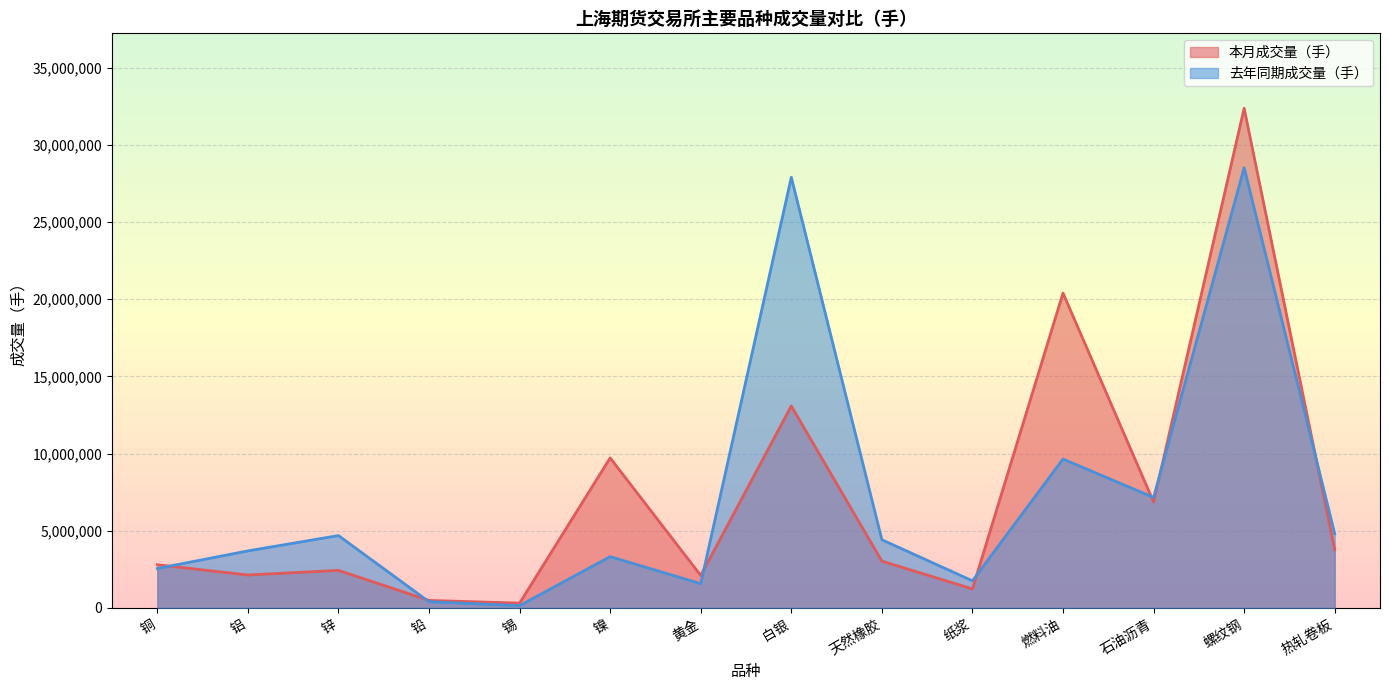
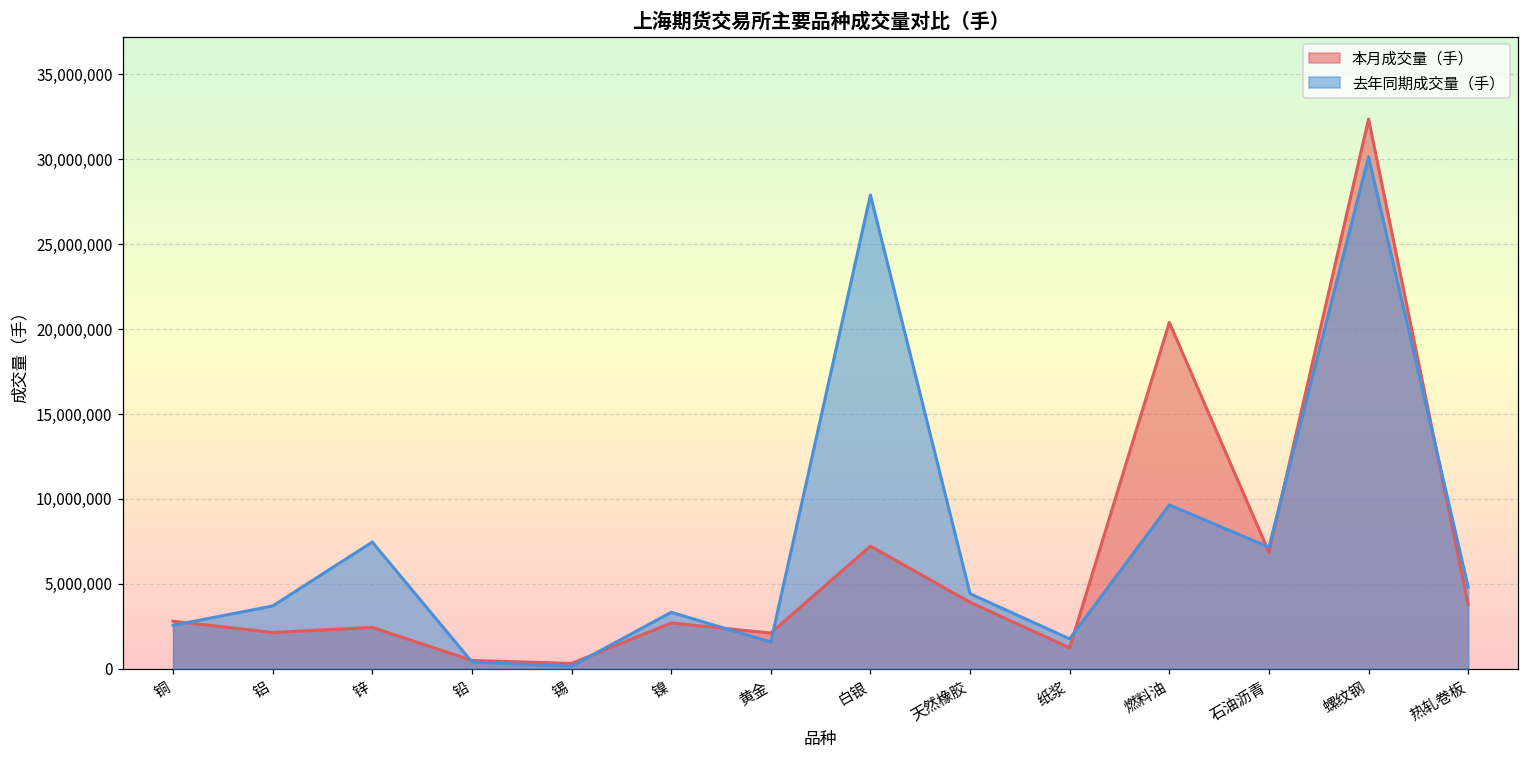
  {
    "本月成交量（手）": {
      "铜": "2,800,000",
      "铝": "2,100,000",
      "锌": "2,400,000",
      "锡": "300,000",
-     "镍": "9,700,000",
+     "镍": "2,700,000",
      "黄金": "2,100,000",
-     "白银": "13,100,000",
-     "天然橡胶": "3,000,000",
+     "白银": "7,200,000",
+     "天然橡胶": "3,900,000",
      "纸浆": "1,200,000",
      "燃料油": "20,400,000",
      "石油沥青": "6,900,000",
      "螺纹钢": "32,400,000",
      "热轧卷板": "3,800,000"
    },
    "去年同期成交量（手）": {
      "铜": "2,500,000",
      "铝": "3,700,000",
-     "锌": "4,700,000",
+     "锌": "7,500,000",
      "锡": "100,000",
      "镍": "3,300,000",
      "黄金": "1,600,000",
      "白银": "27,900,000",
      "天然橡胶": "4,400,000",
      "纸浆": "1,800,000",
      "燃料油": "9,600,000",
      "石油沥青": "7,200,000",
-     "螺纹钢": "28,500,000",
+     "螺纹钢": "30,100,000",
      "热轧卷板": "4,800,000"
    }
  }
